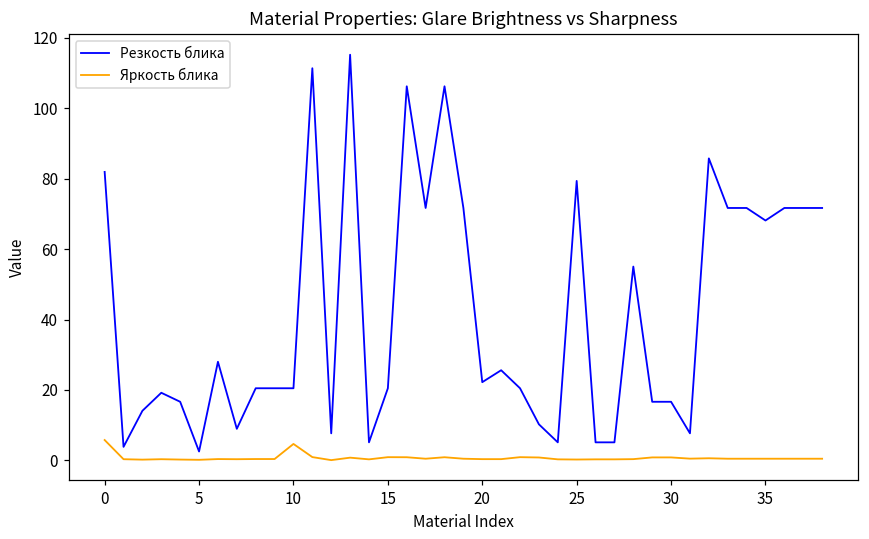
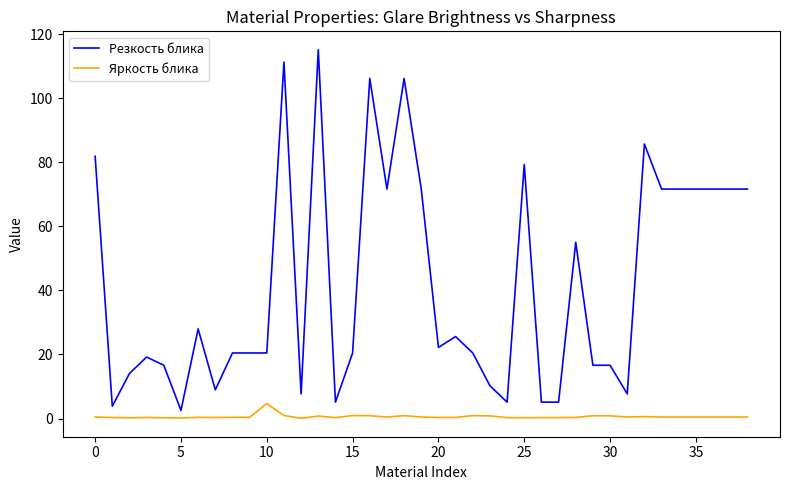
  {
    "Резкость блика": {
      "0": 82,
      "5": 3,
      "10": 20,
      "15": 20,
      "20": 22,
      "25": 79,
      "30": 17,
-     "35": 68
+     "35": 72
    },
    "Яркость блика": {
-     "0": 6,
+     "0": 0,
      "5": 0,
      "10": 5,
      "15": 1,
      "20": 0,
      "25": 0,
      "30": 1,
      "35": 0
    }
  }
